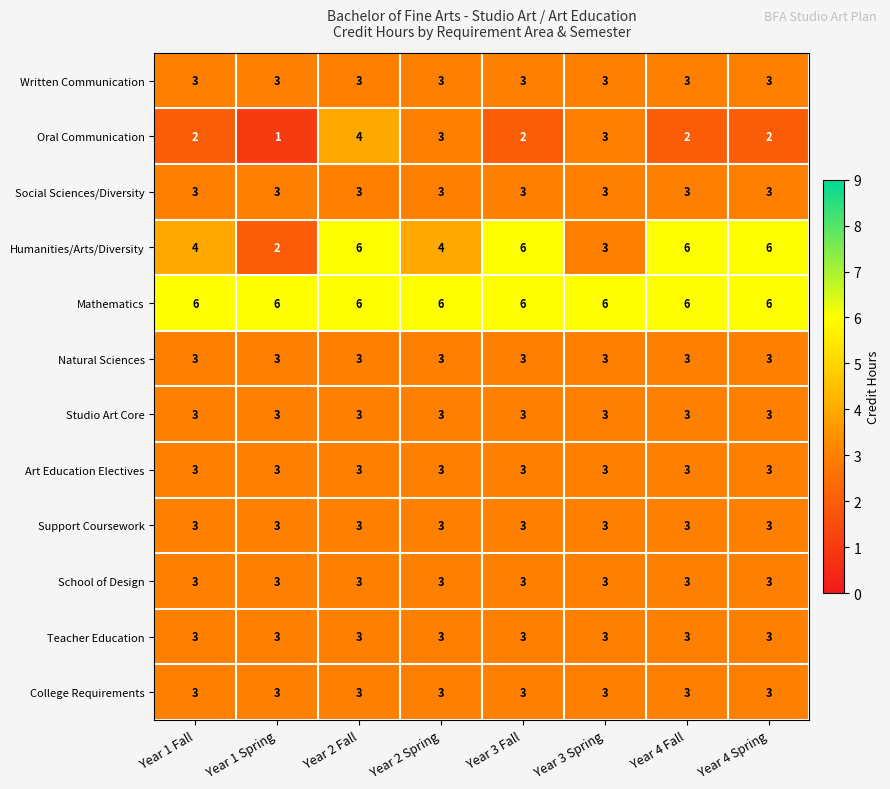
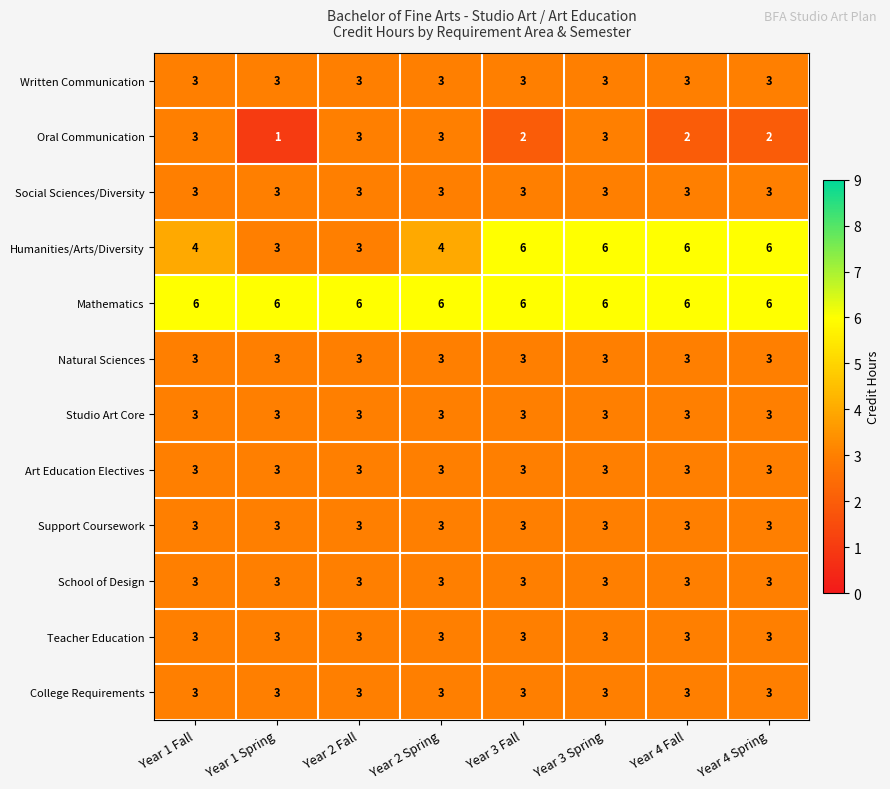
  {
    "Written Communication": {
      "Year 1 Fall": 3,
      "Year 1 Spring": 3,
      "Year 2 Fall": 3,
      "Year 2 Spring": 3,
      "Year 3 Fall": 3,
      "Year 3 Spring": 3,
      "Year 4 Fall": 3,
      "Year 4 Spring": 3
    },
    "Oral Communication": {
-     "Year 1 Fall": 2,
+     "Year 1 Fall": 3,
      "Year 1 Spring": 1,
-     "Year 2 Fall": 4,
+     "Year 2 Fall": 3,
      "Year 2 Spring": 3,
      "Year 3 Fall": 2,
      "Year 3 Spring": 3,
      "Year 4 Fall": 2,
      "Year 4 Spring": 2
    },
    "Social Sciences/Diversity": {
      "Year 1 Fall": 3,
      "Year 1 Spring": 3,
      "Year 2 Fall": 3,
      "Year 2 Spring": 3,
      "Year 3 Fall": 3,
      "Year 3 Spring": 3,
      "Year 4 Fall": 3,
      "Year 4 Spring": 3
    },
    "Humanities/Arts/Diversity": {
      "Year 1 Fall": 4,
-     "Year 1 Spring": 2,
-     "Year 2 Fall": 6,
+     "Year 1 Spring": 3,
+     "Year 2 Fall": 3,
      "Year 2 Spring": 4,
      "Year 3 Fall": 6,
-     "Year 3 Spring": 3,
+     "Year 3 Spring": 6,
      "Year 4 Fall": 6,
      "Year 4 Spring": 6
    },
    "Mathematics": {
      "Year 1 Fall": 6,
      "Year 1 Spring": 6,
      "Year 2 Fall": 6,
      "Year 2 Spring": 6,
      "Year 3 Fall": 6,
      "Year 3 Spring": 6,
      "Year 4 Fall": 6,
      "Year 4 Spring": 6
    },
    "Natural Sciences": {
      "Year 1 Fall": 3,
      "Year 1 Spring": 3,
      "Year 2 Fall": 3,
      "Year 2 Spring": 3,
      "Year 3 Fall": 3,
      "Year 3 Spring": 3,
      "Year 4 Fall": 3,
      "Year 4 Spring": 3
    },
    "Studio Art Core": {
      "Year 1 Fall": 3,
      "Year 1 Spring": 3,
      "Year 2 Fall": 3,
      "Year 2 Spring": 3,
      "Year 3 Fall": 3,
      "Year 3 Spring": 3,
      "Year 4 Fall": 3,
      "Year 4 Spring": 3
    },
    "Art Education Electives": {
      "Year 1 Fall": 3,
      "Year 1 Spring": 3,
      "Year 2 Fall": 3,
      "Year 2 Spring": 3,
      "Year 3 Fall": 3,
      "Year 3 Spring": 3,
      "Year 4 Fall": 3,
      "Year 4 Spring": 3
    },
    "Support Coursework": {
      "Year 1 Fall": 3,
      "Year 1 Spring": 3,
      "Year 2 Fall": 3,
      "Year 2 Spring": 3,
      "Year 3 Fall": 3,
      "Year 3 Spring": 3,
      "Year 4 Fall": 3,
      "Year 4 Spring": 3
    },
    "School of Design": {
      "Year 1 Fall": 3,
      "Year 1 Spring": 3,
      "Year 2 Fall": 3,
      "Year 2 Spring": 3,
      "Year 3 Fall": 3,
      "Year 3 Spring": 3,
      "Year 4 Fall": 3,
      "Year 4 Spring": 3
    },
    "Teacher Education": {
      "Year 1 Fall": 3,
      "Year 1 Spring": 3,
      "Year 2 Fall": 3,
      "Year 2 Spring": 3,
      "Year 3 Fall": 3,
      "Year 3 Spring": 3,
      "Year 4 Fall": 3,
      "Year 4 Spring": 3
    },
    "College Requirements": {
      "Year 1 Fall": 3,
      "Year 1 Spring": 3,
      "Year 2 Fall": 3,
      "Year 2 Spring": 3,
      "Year 3 Fall": 3,
      "Year 3 Spring": 3,
      "Year 4 Fall": 3,
      "Year 4 Spring": 3
    }
  }
